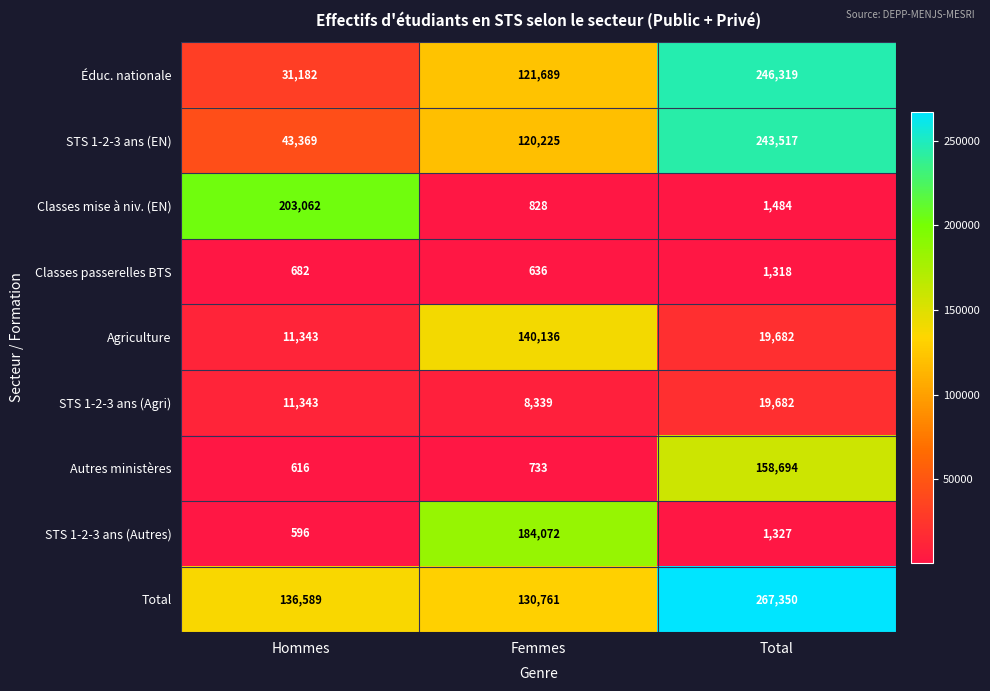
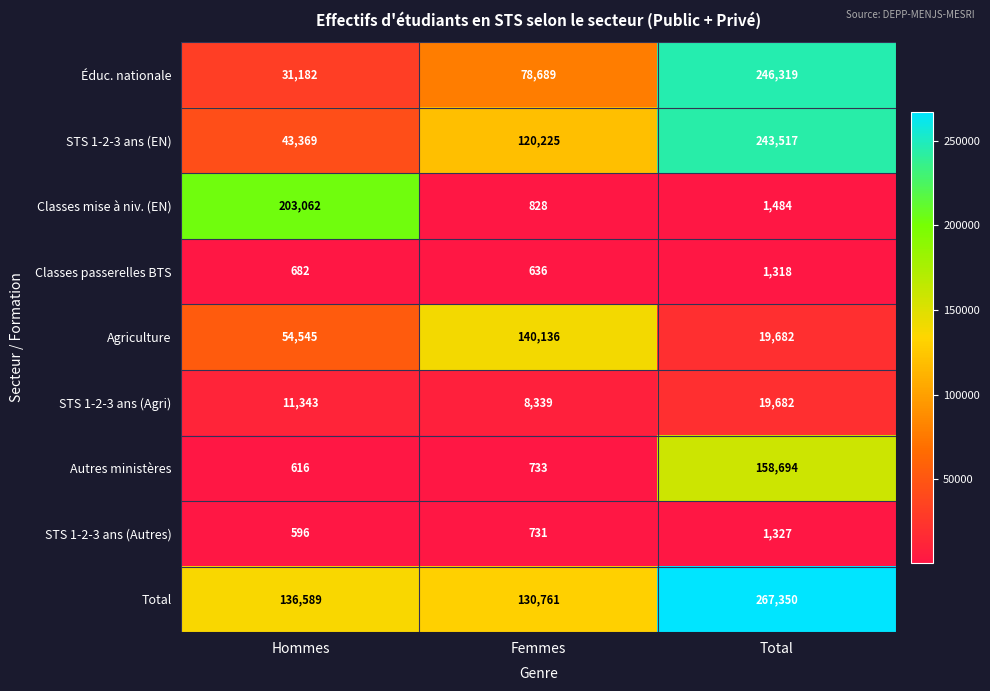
  {
    "Éduc. nationale": {
      "Hommes": "31,182",
-     "Femmes": "121,689",
+     "Femmes": "78,689",
      "Total": "246,319"
    },
    "STS 1-2-3 ans (EN)": {
      "Hommes": "43,369",
      "Femmes": "120,225",
      "Total": "243,517"
    },
    "Classes mise à niv. (EN)": {
      "Hommes": "203,062",
      "Femmes": "828",
      "Total": "1,484"
    },
    "Classes passerelles BTS": {
      "Hommes": "682",
      "Femmes": "636",
      "Total": "1,318"
    },
    "Agriculture": {
-     "Hommes": "11,343",
+     "Hommes": "54,545",
      "Femmes": "140,136",
      "Total": "19,682"
    },
    "STS 1-2-3 ans (Agri)": {
      "Hommes": "11,343",
      "Femmes": "8,339",
      "Total": "19,682"
    },
    "Autres ministères": {
      "Hommes": "616",
      "Femmes": "733",
      "Total": "158,694"
    },
    "STS 1-2-3 ans (Autres)": {
      "Hommes": "596",
-     "Femmes": "184,072",
+     "Femmes": "731",
      "Total": "1,327"
    },
    "Total": {
      "Hommes": "136,589",
      "Femmes": "130,761",
      "Total": "267,350"
    }
  }
